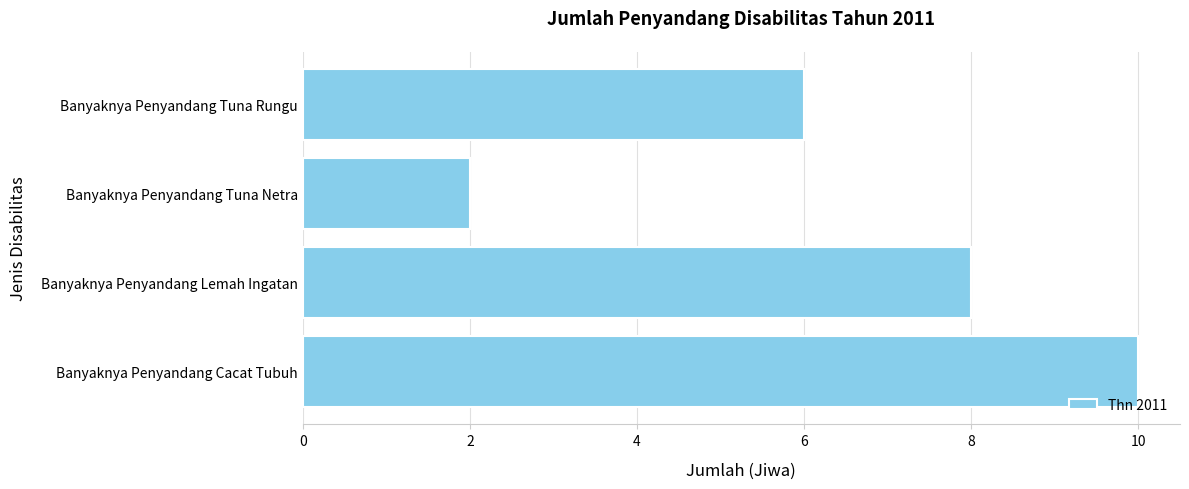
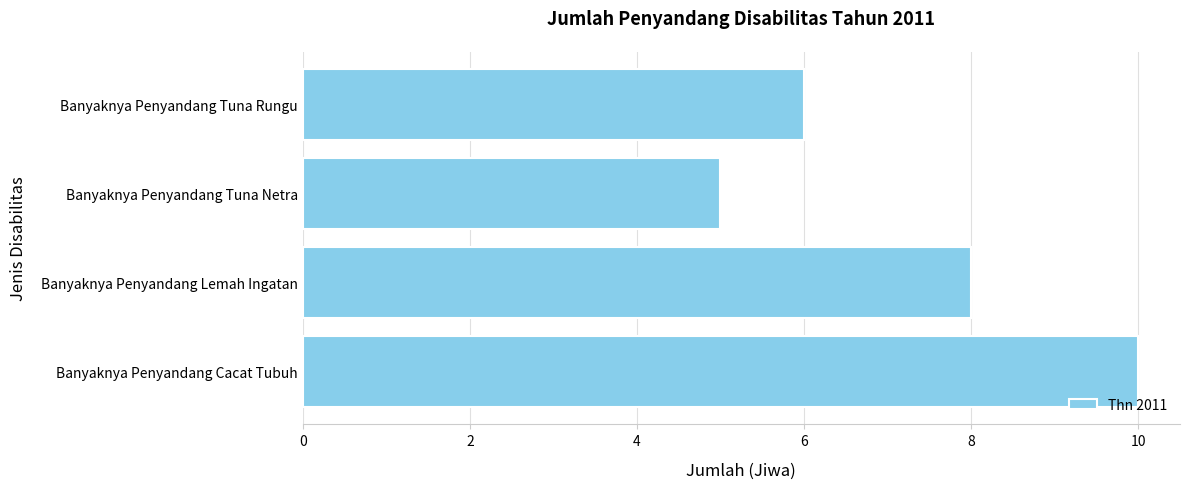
  {
    "Banyaknya Penyandang Tuna Rungu": 6,
-   "Banyaknya Penyandang Tuna Netra": 2,
+   "Banyaknya Penyandang Tuna Netra": 5,
    "Banyaknya Penyandang Lemah Ingatan": 8,
    "Banyaknya Penyandang Cacat Tubuh": 10
  }
